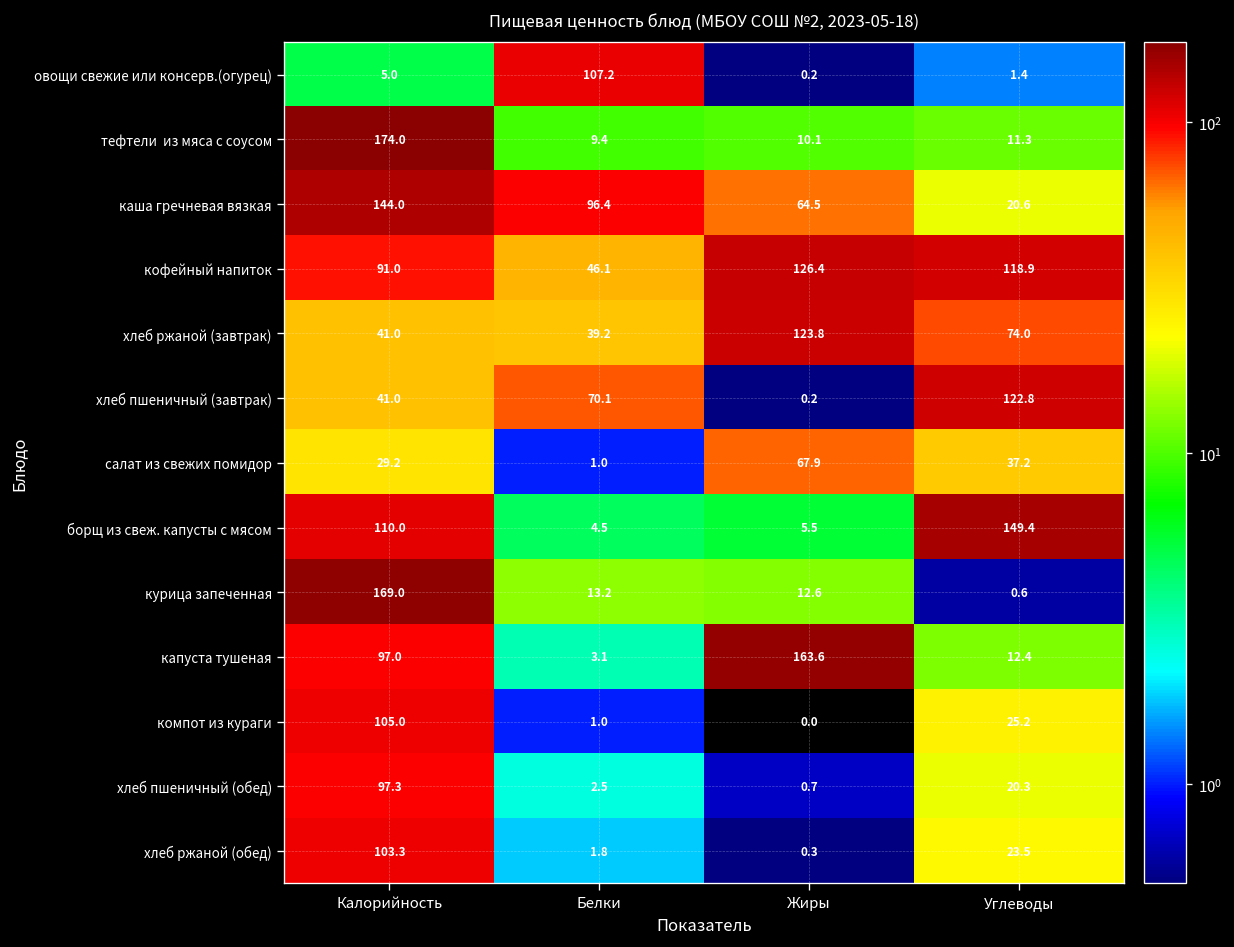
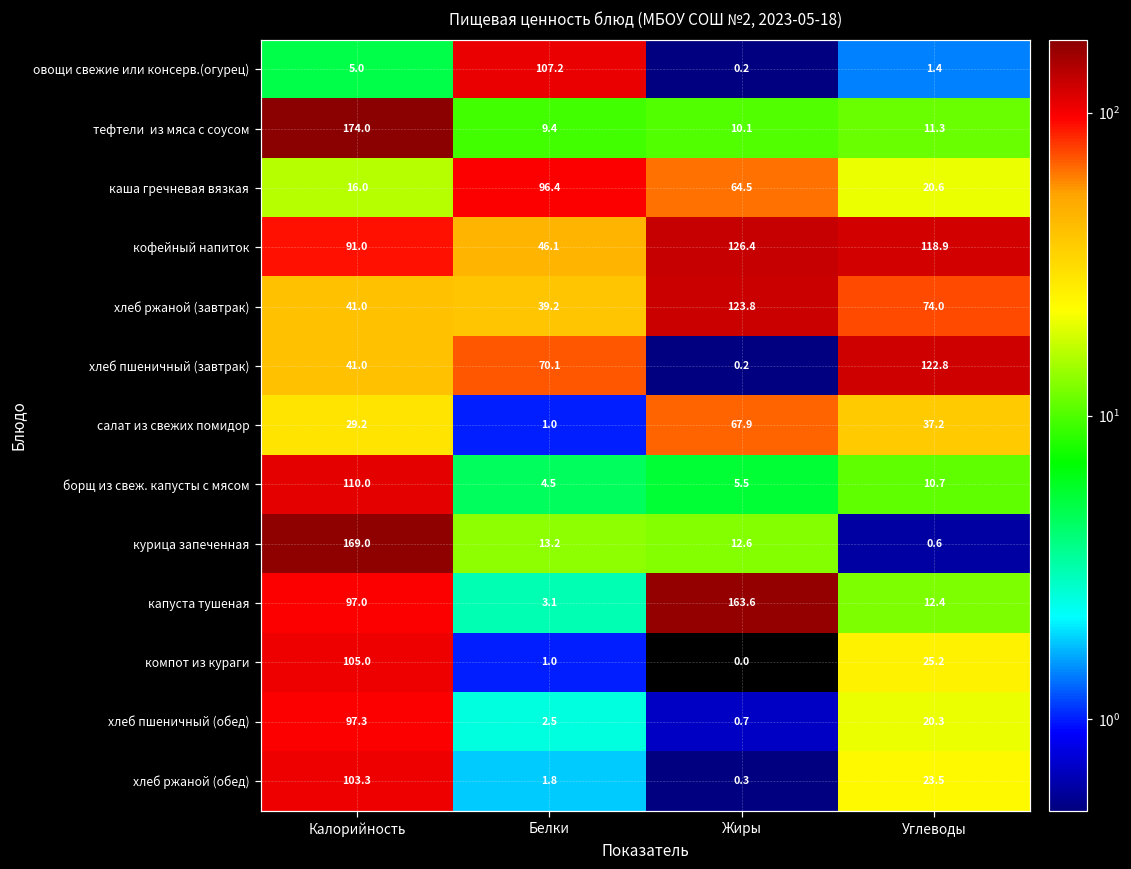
  {
    "овощи свежие или консерв.(огурец)": {
      "Калорийность": 5.0,
      "Белки": 107.2,
      "Жиры": 0.2,
      "Углеводы": 1.4
    },
    "тефтели из мяса с соусом": {
      "Калорийность": 174.0,
      "Белки": 9.4,
      "Жиры": 10.1,
      "Углеводы": 11.3
    },
    "каша гречневая вязкая": {
-     "Калорийность": 144.0,
+     "Калорийность": 16.0,
      "Белки": 96.4,
      "Жиры": 64.5,
      "Углеводы": 20.6
    },
    "кофейный напиток": {
      "Калорийность": 91.0,
      "Белки": 46.1,
      "Жиры": 126.4,
      "Углеводы": 118.9
    },
    "хлеб ржаной (завтрак)": {
      "Калорийность": 41.0,
      "Белки": 39.2,
      "Жиры": 123.8,
      "Углеводы": 74.0
    },
    "хлеб пшеничный (завтрак)": {
      "Калорийность": 41.0,
      "Белки": 70.1,
      "Жиры": 0.2,
      "Углеводы": 122.8
    },
    "салат из свежих помидор": {
      "Калорийность": 29.2,
      "Белки": 1.0,
      "Жиры": 67.9,
      "Углеводы": 37.2
    },
    "борщ из свеж. капусты с мясом": {
      "Калорийность": 110.0,
      "Белки": 4.5,
      "Жиры": 5.5,
-     "Углеводы": 149.4
+     "Углеводы": 10.7
    },
    "курица запеченная": {
      "Калорийность": 169.0,
      "Белки": 13.2,
      "Жиры": 12.6,
      "Углеводы": 0.6
    },
    "капуста тушеная": {
      "Калорийность": 97.0,
      "Белки": 3.1,
      "Жиры": 163.6,
      "Углеводы": 12.4
    },
    "компот из кураги": {
      "Калорийность": 105.0,
      "Белки": 1.0,
      "Жиры": 0.0,
      "Углеводы": 25.2
    },
    "хлеб пшеничный (обед)": {
      "Калорийность": 97.3,
      "Белки": 2.5,
      "Жиры": 0.7,
      "Углеводы": 20.3
    },
    "хлеб ржаной (обед)": {
      "Калорийность": 103.3,
      "Белки": 1.8,
      "Жиры": 0.3,
      "Углеводы": 23.5
    }
  }
